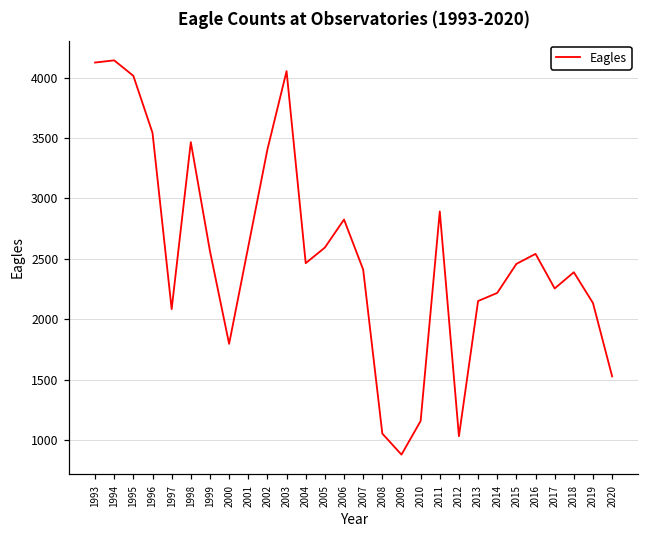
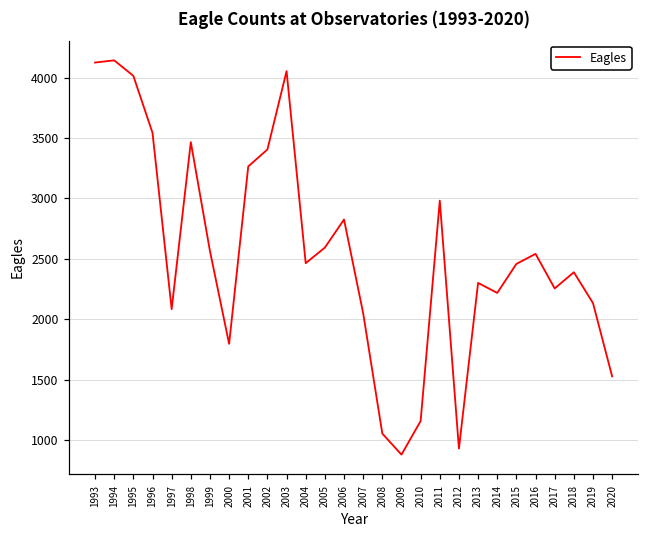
  {
    "1993": 4120,
    "1994": 4140,
    "1995": 4010,
    "1996": 3540,
    "1997": 2090,
    "1998": 3470,
    "1999": 2570,
    "2000": 1800,
-   "2001": 2600,
+   "2001": 3270,
    "2002": 3410,
    "2003": 4050,
    "2004": 2470,
    "2005": 2590,
    "2006": 2830,
-   "2007": 2410,
+   "2007": 2050,
    "2008": 1060,
    "2009": 880,
    "2010": 1160,
-   "2011": 2890,
-   "2012": 1030,
-   "2013": 2150,
+   "2011": 2980,
+   "2012": 930,
+   "2013": 2300,
    "2014": 2220,
    "2015": 2460,
    "2016": 2540,
    "2017": 2260,
    "2018": 2390,
    "2019": 2140,
    "2020": 1530
  }
